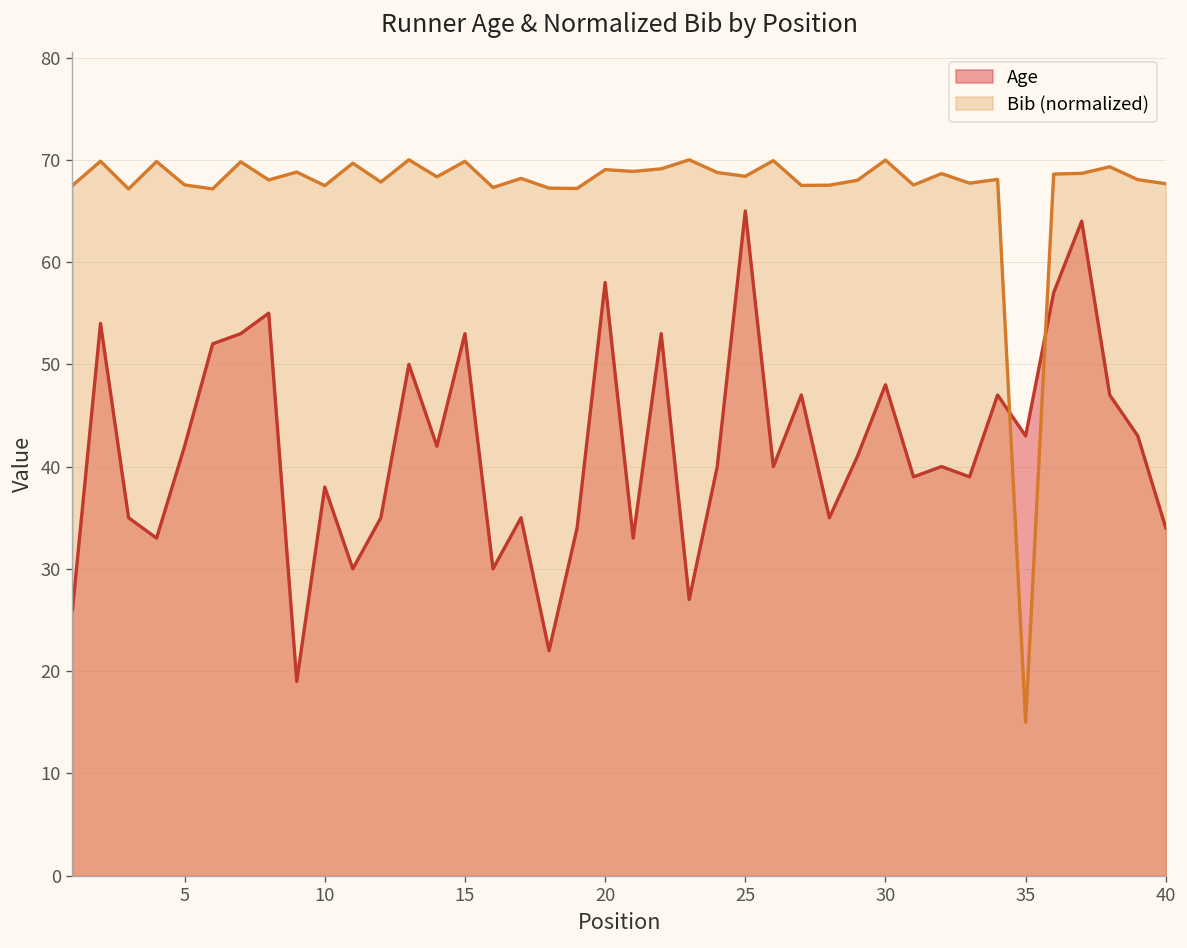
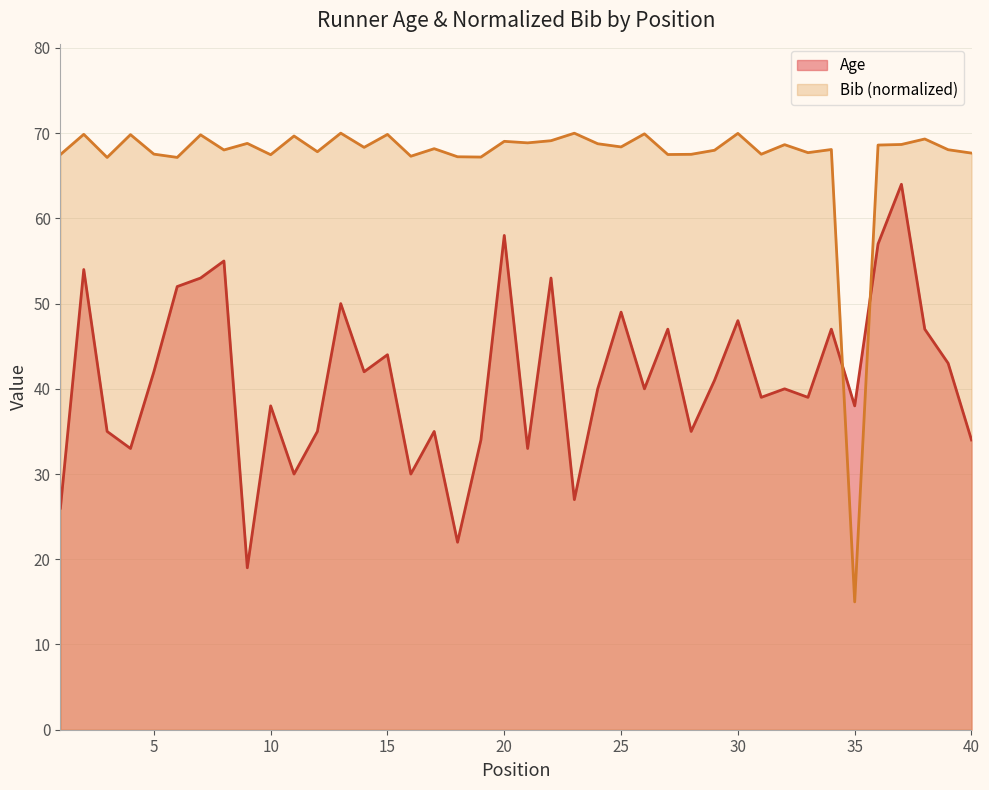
  {
    "Age": {
      "5": 42,
      "10": 38,
-     "15": 53,
+     "15": 44,
      "20": 58,
-     "25": 65,
+     "25": 49,
      "30": 48,
-     "35": 43,
+     "35": 38,
      "40": 34
    },
    "Bib (normalized)": {
      "5": 68,
      "10": 67,
      "15": 70,
      "20": 69,
      "25": 68,
      "30": 70,
      "35": 15,
      "40": 68
    }
  }
